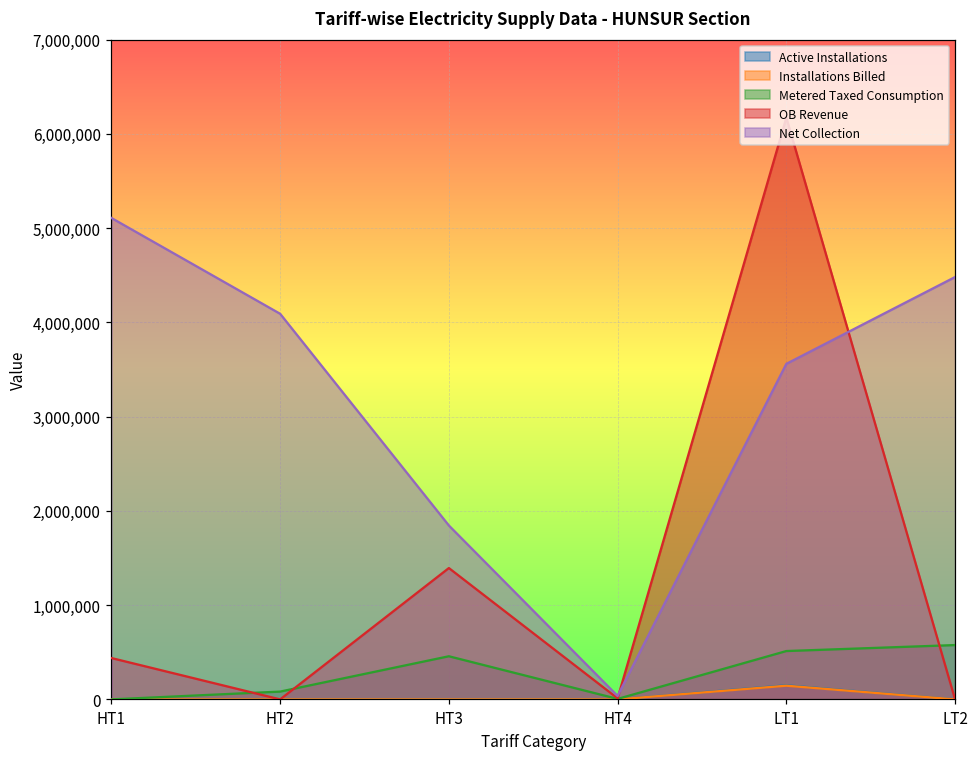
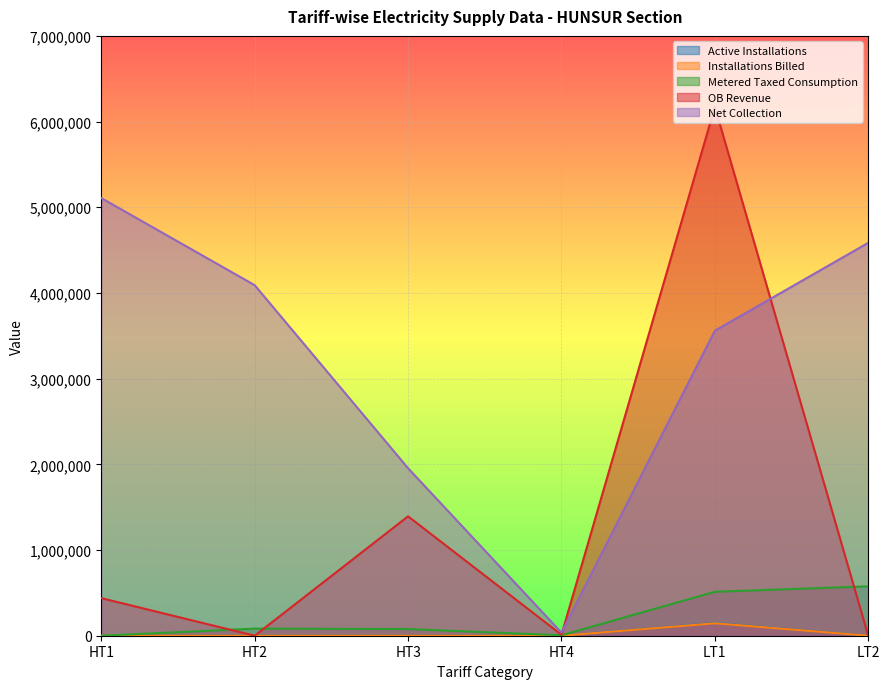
  {
    "Installations Billed": {
      "HT3": "0",
      "LT1": "100,000"
    },
    "Metered Taxed Consumption": {
      "HT2": "100,000",
-     "HT3": "500,000",
+     "HT3": "100,000",
      "LT1": "500,000",
      "LT2": "600,000"
    },
    "OB Revenue": {
      "HT1": "400,000",
      "HT3": "1,400,000"
    },
    "Net Collection": {
      "HT1": "5,100,000",
      "HT2": "4,100,000",
-     "HT3": "1,800,000",
+     "HT3": "2,000,000",
      "LT1": "3,600,000",
-     "LT2": "4,500,000"
+     "LT2": "4,600,000"
    }
  }
